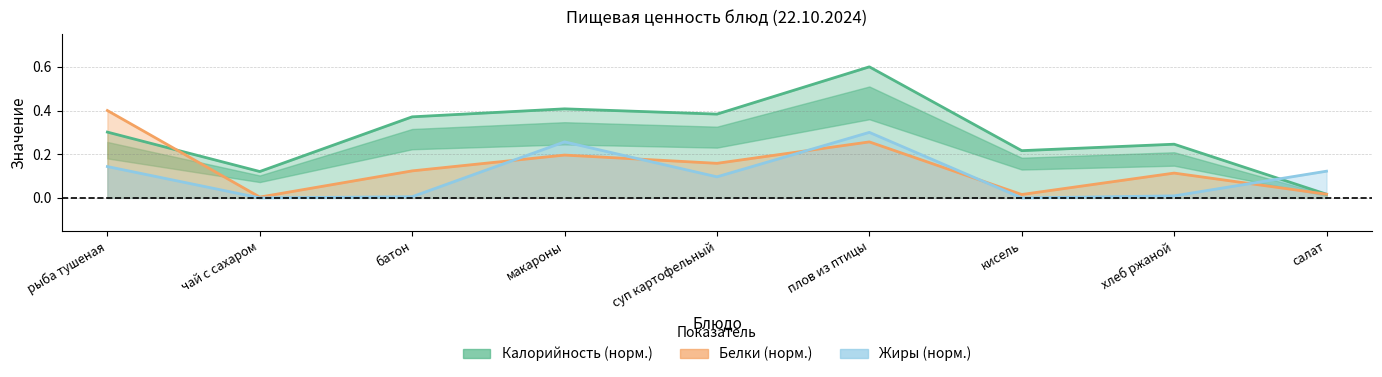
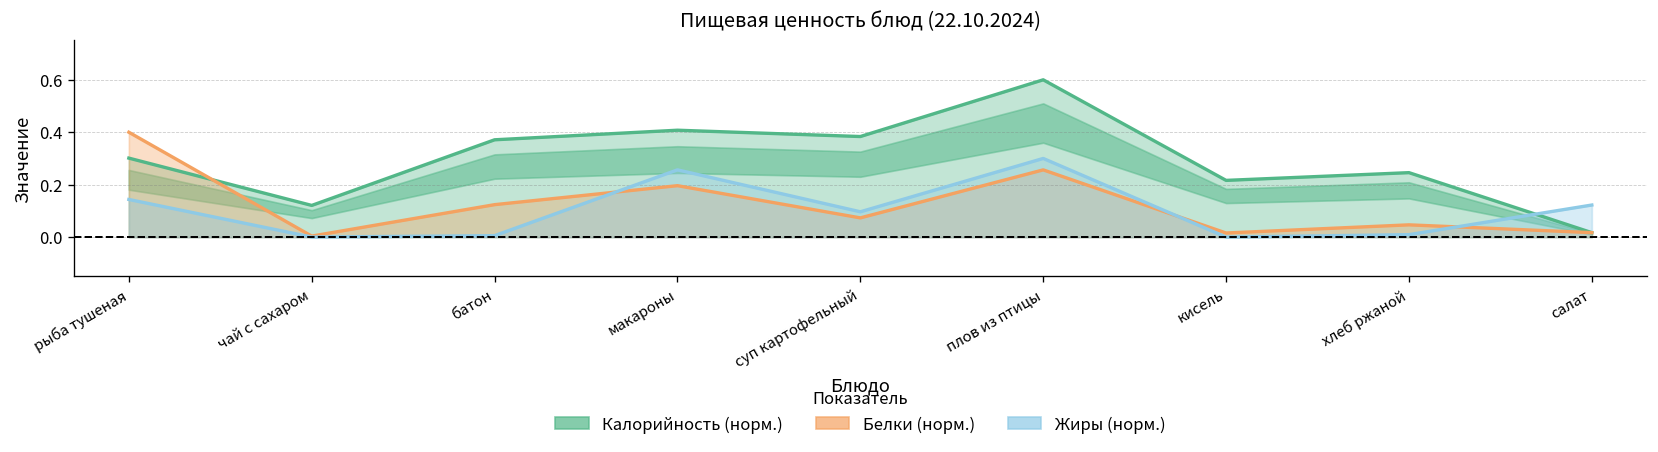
  {
    "Белки (норм.)": {
      "рыба тушеная": 0.40,
      "батон": 0.12,
      "макароны": 0.20,
-     "суп картофельный": 0.16,
+     "суп картофельный": 0.07,
      "плов из птицы": 0.26,
      "кисель": 0.02,
-     "хлеб ржаной": 0.11
+     "хлеб ржаной": 0.05
    }
  }
